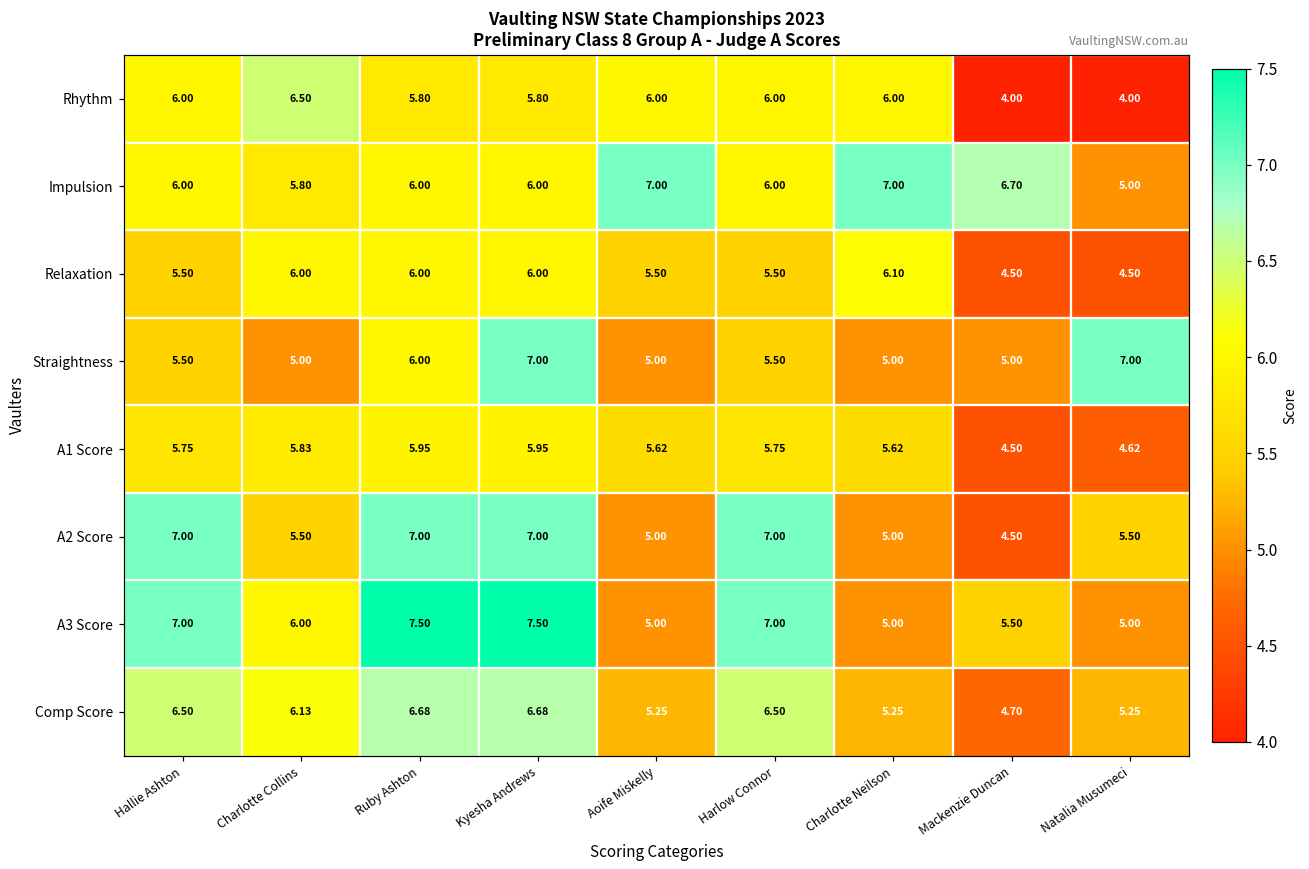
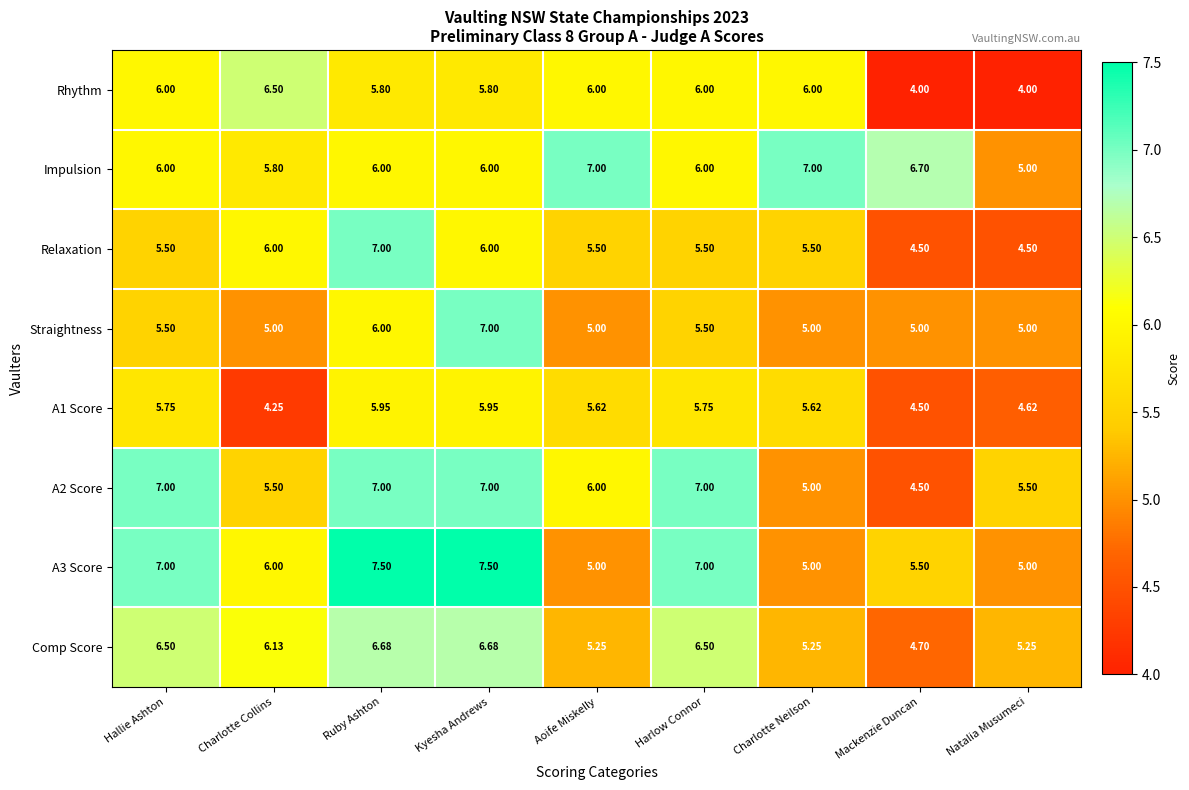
  {
    "Rhythm": {
      "Hallie Ashton": 6.00,
      "Charlotte Collins": 6.50,
      "Ruby Ashton": 5.80,
      "Kyesha Andrews": 5.80,
      "Aoife Miskelly": 6.00,
      "Harlow Connor": 6.00,
      "Charlotte Neilson": 6.00,
      "Mackenzie Duncan": 4.00,
      "Natalia Musumeci": 4.00
    },
    "Impulsion": {
      "Hallie Ashton": 6.00,
      "Charlotte Collins": 5.80,
      "Ruby Ashton": 6.00,
      "Kyesha Andrews": 6.00,
      "Aoife Miskelly": 7.00,
      "Harlow Connor": 6.00,
      "Charlotte Neilson": 7.00,
      "Mackenzie Duncan": 6.70,
      "Natalia Musumeci": 5.00
    },
    "Relaxation": {
      "Hallie Ashton": 5.50,
      "Charlotte Collins": 6.00,
-     "Ruby Ashton": 6.00,
+     "Ruby Ashton": 7.00,
      "Kyesha Andrews": 6.00,
      "Aoife Miskelly": 5.50,
      "Harlow Connor": 5.50,
-     "Charlotte Neilson": 6.10,
+     "Charlotte Neilson": 5.50,
      "Mackenzie Duncan": 4.50,
      "Natalia Musumeci": 4.50
    },
    "Straightness": {
      "Hallie Ashton": 5.50,
      "Charlotte Collins": 5.00,
      "Ruby Ashton": 6.00,
      "Kyesha Andrews": 7.00,
      "Aoife Miskelly": 5.00,
      "Harlow Connor": 5.50,
      "Charlotte Neilson": 5.00,
      "Mackenzie Duncan": 5.00,
-     "Natalia Musumeci": 7.00
+     "Natalia Musumeci": 5.00
    },
    "A1 Score": {
      "Hallie Ashton": 5.75,
-     "Charlotte Collins": 5.83,
+     "Charlotte Collins": 4.25,
      "Ruby Ashton": 5.95,
      "Kyesha Andrews": 5.95,
      "Aoife Miskelly": 5.62,
      "Harlow Connor": 5.75,
      "Charlotte Neilson": 5.62,
      "Mackenzie Duncan": 4.50,
      "Natalia Musumeci": 4.62
    },
    "A2 Score": {
      "Hallie Ashton": 7.00,
      "Charlotte Collins": 5.50,
      "Ruby Ashton": 7.00,
      "Kyesha Andrews": 7.00,
-     "Aoife Miskelly": 5.00,
+     "Aoife Miskelly": 6.00,
      "Harlow Connor": 7.00,
      "Charlotte Neilson": 5.00,
      "Mackenzie Duncan": 4.50,
      "Natalia Musumeci": 5.50
    },
    "A3 Score": {
      "Hallie Ashton": 7.00,
      "Charlotte Collins": 6.00,
      "Ruby Ashton": 7.50,
      "Kyesha Andrews": 7.50,
      "Aoife Miskelly": 5.00,
      "Harlow Connor": 7.00,
      "Charlotte Neilson": 5.00,
      "Mackenzie Duncan": 5.50,
      "Natalia Musumeci": 5.00
    },
    "Comp Score": {
      "Hallie Ashton": 6.50,
      "Charlotte Collins": 6.13,
      "Ruby Ashton": 6.68,
      "Kyesha Andrews": 6.68,
      "Aoife Miskelly": 5.25,
      "Harlow Connor": 6.50,
      "Charlotte Neilson": 5.25,
      "Mackenzie Duncan": 4.70,
      "Natalia Musumeci": 5.25
    }
  }
